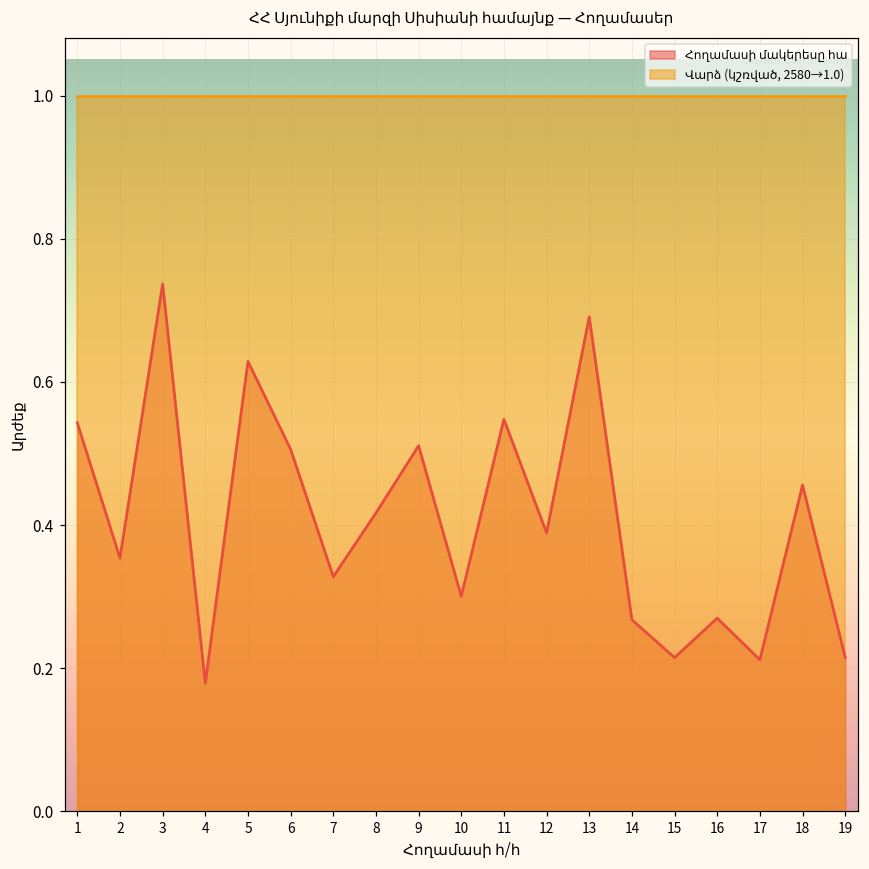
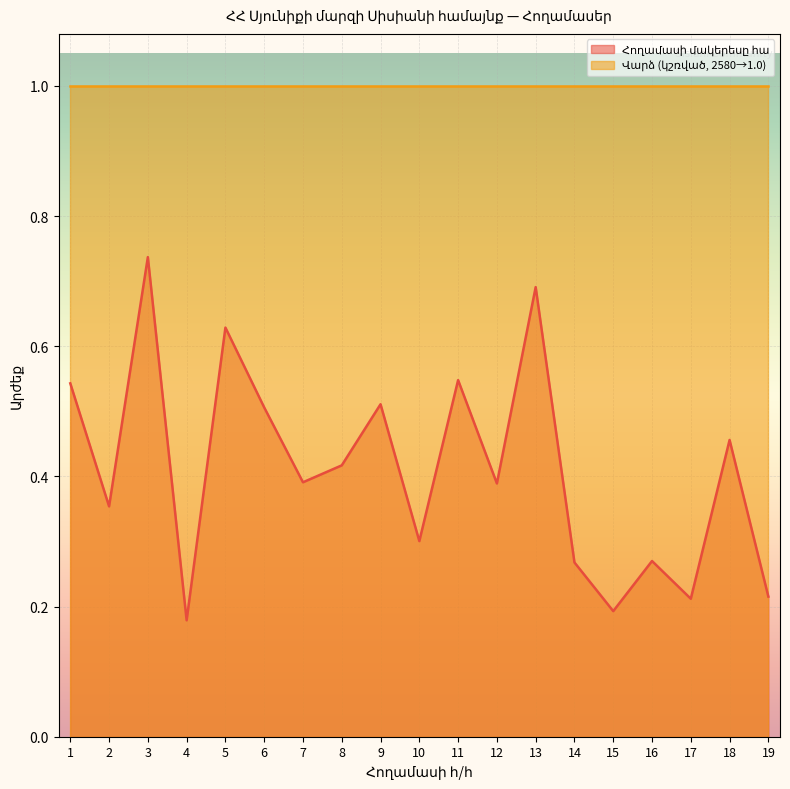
  {
    "Հողամասի մակերեսը հա": {
      "1": 0.54,
      "2": 0.35,
      "3": 0.74,
      "4": 0.18,
      "5": 0.63,
      "6": 0.51,
-     "7": 0.33,
+     "7": 0.39,
      "8": 0.42,
      "9": 0.51,
      "10": 0.30,
      "11": 0.55,
      "12": 0.39,
      "13": 0.69,
      "14": 0.27,
-     "15": 0.22,
+     "15": 0.19,
      "16": 0.27,
      "17": 0.21,
      "18": 0.46,
      "19": 0.22
    },
    "Վարձ (կշռված, 2580→1.0)": {
      "1": 1.00,
      "2": 1.00,
      "3": 1.00,
      "4": 1.00,
      "5": 1.00,
      "6": 1.00,
      "7": 1.00,
      "8": 1.00,
      "9": 1.00,
      "10": 1.00,
      "11": 1.00,
      "12": 1.00,
      "13": 1.00,
      "14": 1.00,
      "15": 1.00,
      "16": 1.00,
      "17": 1.00,
      "18": 1.00,
      "19": 1.00
    }
  }
